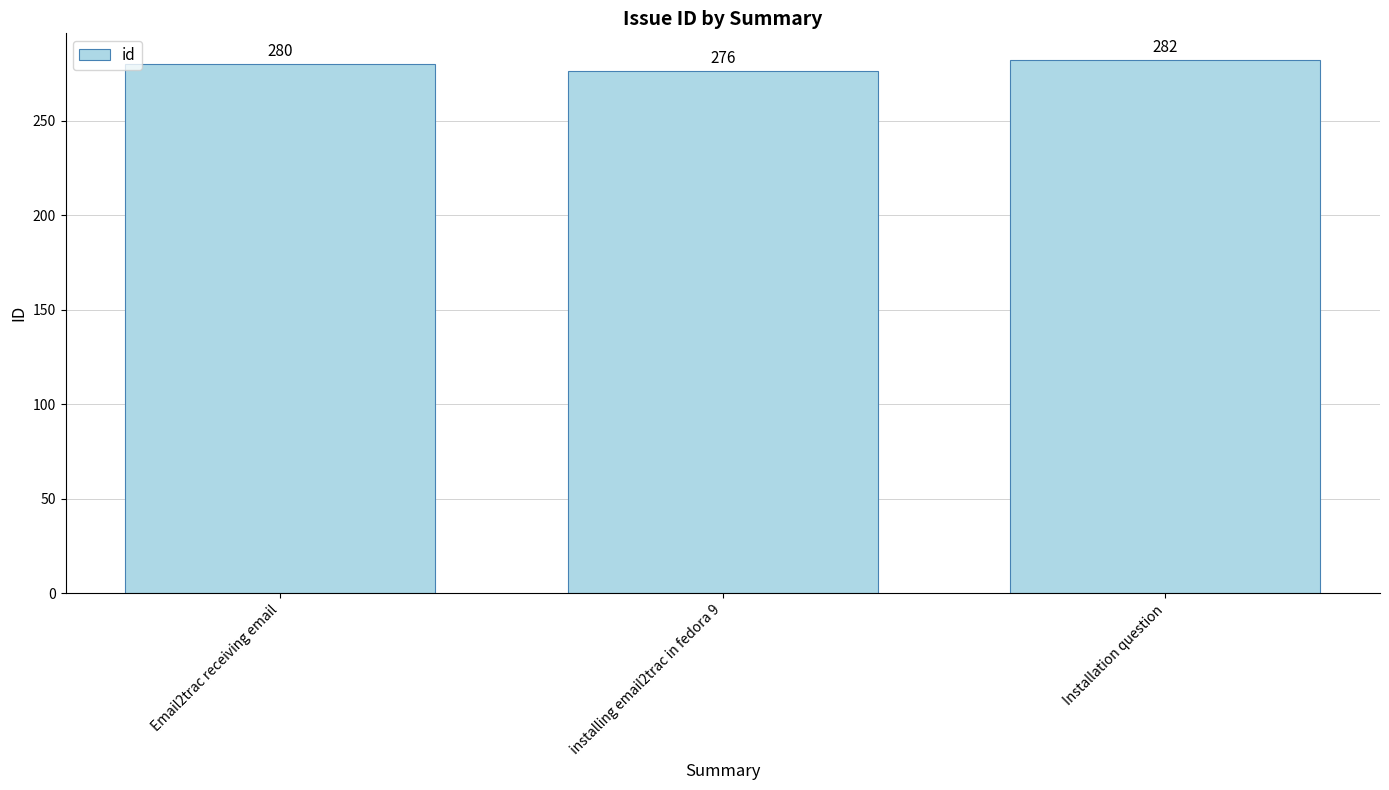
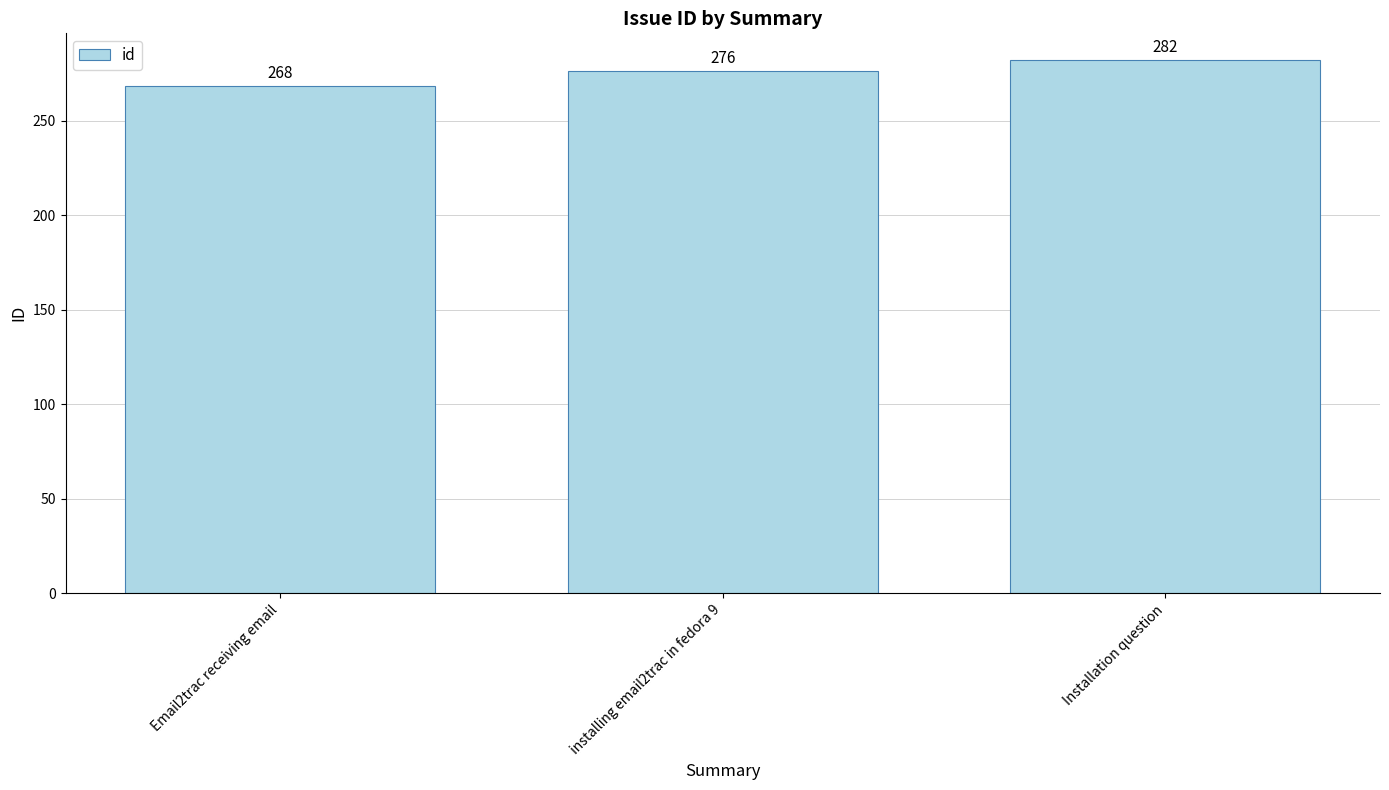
  {
-   "Email2trac receiving email": 280,
+   "Email2trac receiving email": 268,
    "installing email2trac in fedora 9": 276,
    "Installation question": 282
  }
